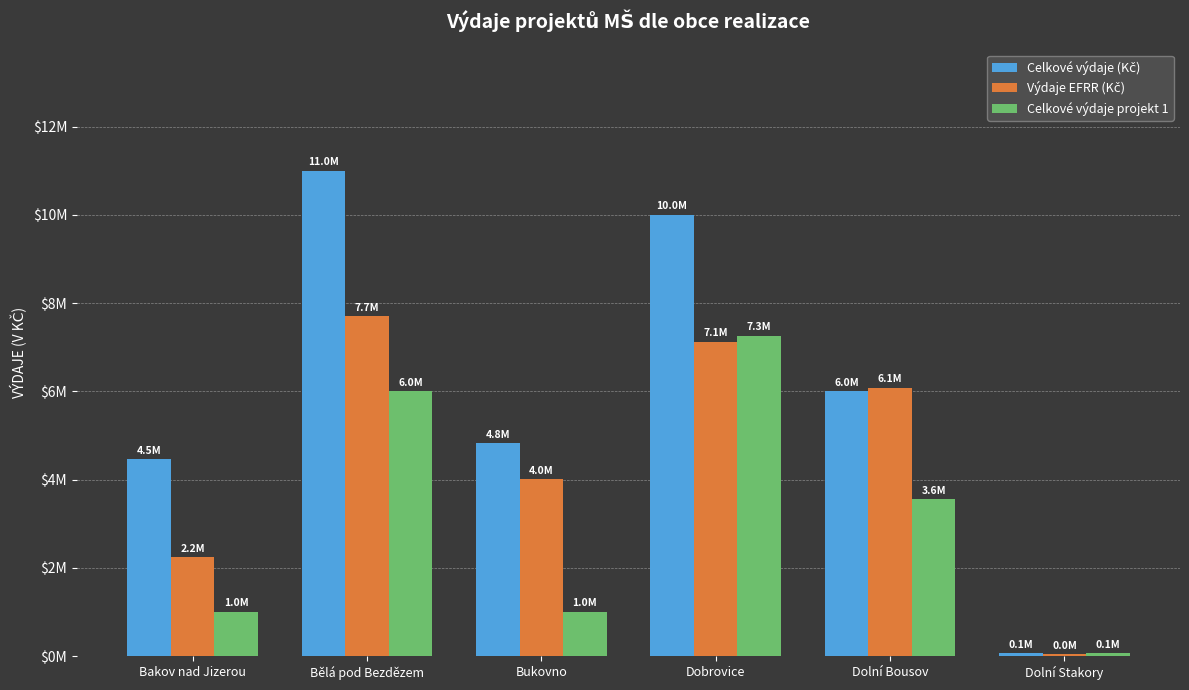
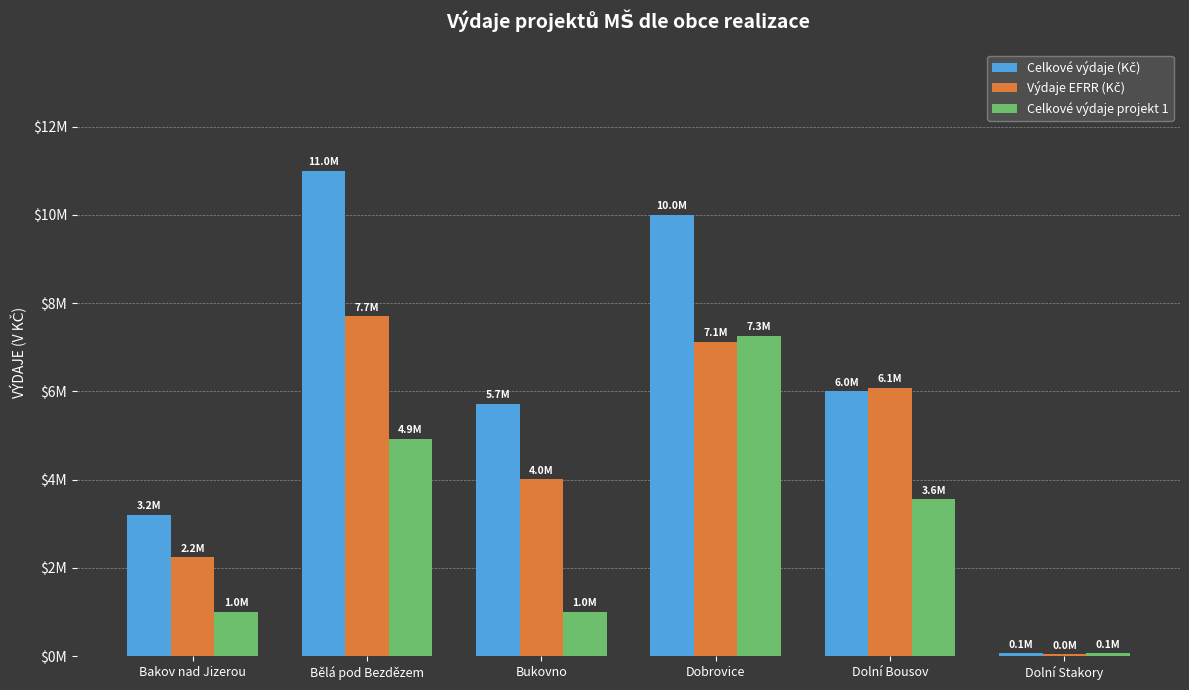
  {
    "Celkové výdaje (Kč)": {
-     "Bakov nad Jizerou": "4.5M",
+     "Bakov nad Jizerou": "3.2M",
      "Bělá pod Bezdězem": "11.0M",
-     "Bukovno": "4.8M",
+     "Bukovno": "5.7M",
      "Dobrovice": "10.0M",
      "Dolní Bousov": "6.0M",
      "Dolní Stakory": "0.1M"
    },
    "Výdaje EFRR (Kč)": {
      "Bakov nad Jizerou": "2.2M",
      "Bělá pod Bezdězem": "7.7M",
      "Bukovno": "4.0M",
      "Dobrovice": "7.1M",
      "Dolní Bousov": "6.1M"
    },
    "Celkové výdaje projekt 1": {
      "Bakov nad Jizerou": "1.0M",
-     "Bělá pod Bezdězem": "6.0M",
+     "Bělá pod Bezdězem": "4.9M",
      "Bukovno": "1.0M",
      "Dobrovice": "7.3M",
      "Dolní Bousov": "3.6M",
      "Dolní Stakory": "0.1M"
    }
  }
